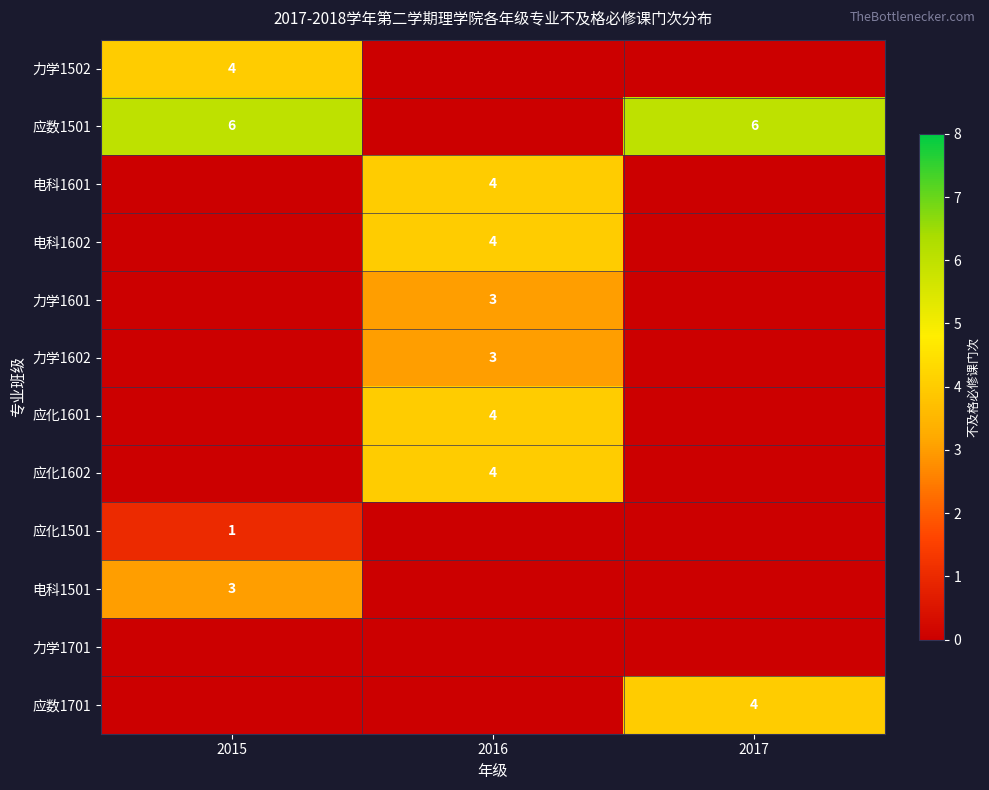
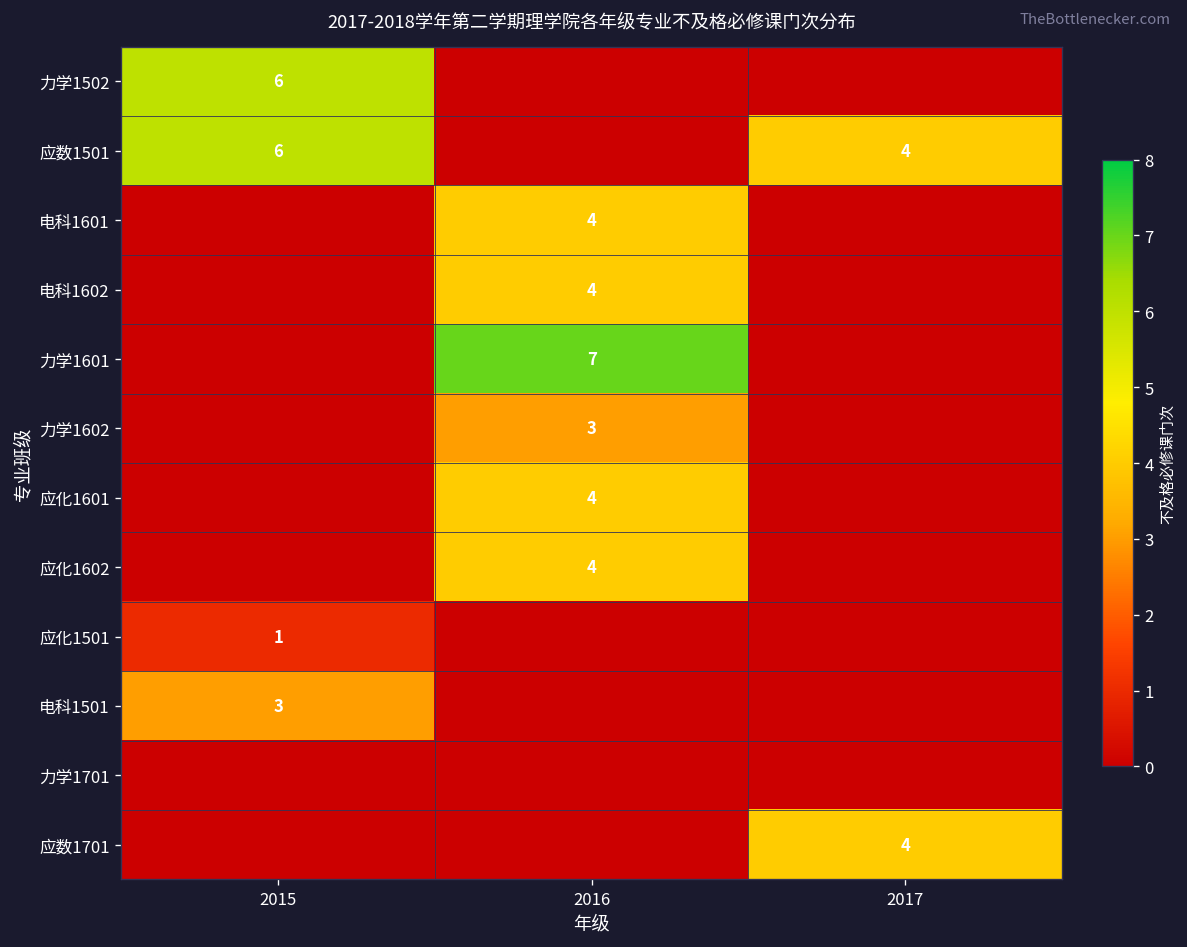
  {
    "力学1502": {
-     "2015": 4
+     "2015": 6
    },
    "应数1501": {
      "2015": 6,
-     "2017": 6
+     "2017": 4
    },
    "电科1601": {
      "2016": 4
    },
    "电科1602": {
      "2016": 4
    },
    "力学1601": {
-     "2016": 3
+     "2016": 7
    },
    "力学1602": {
      "2016": 3
    },
    "应化1601": {
      "2016": 4
    },
    "应化1602": {
      "2016": 4
    },
    "应化1501": {
      "2015": 1
    },
    "电科1501": {
      "2015": 3
    },
    "应数1701": {
      "2017": 4
    }
  }
